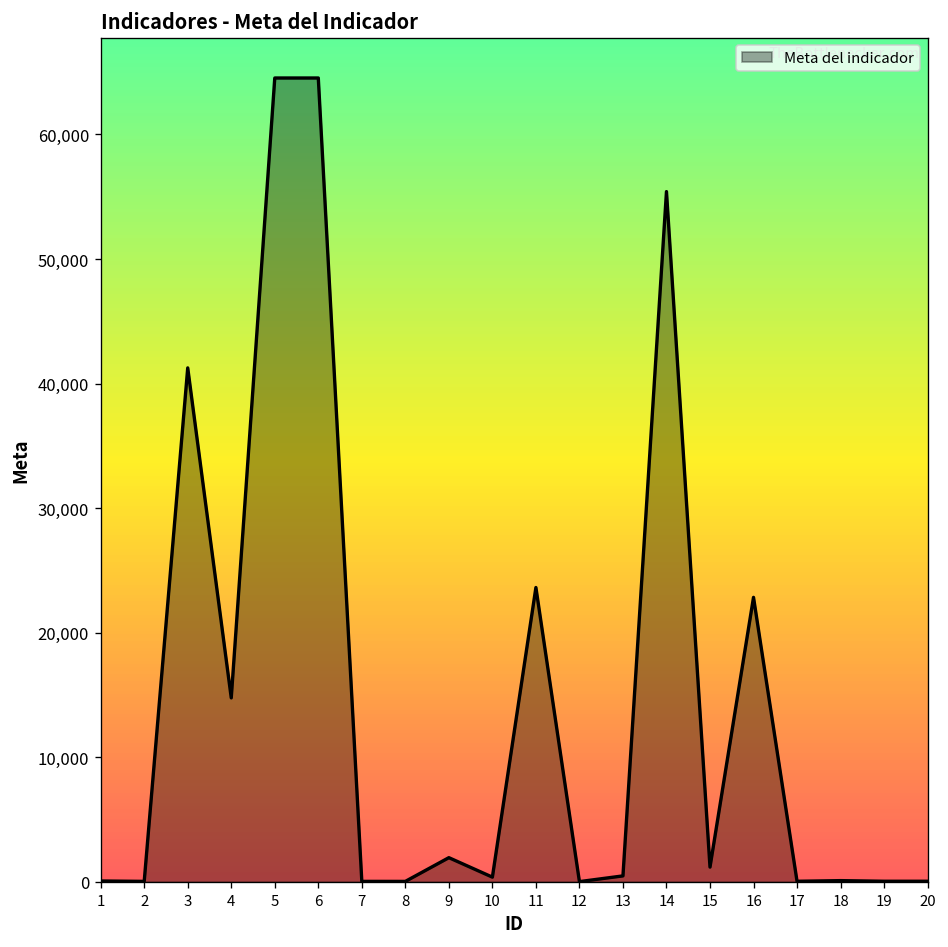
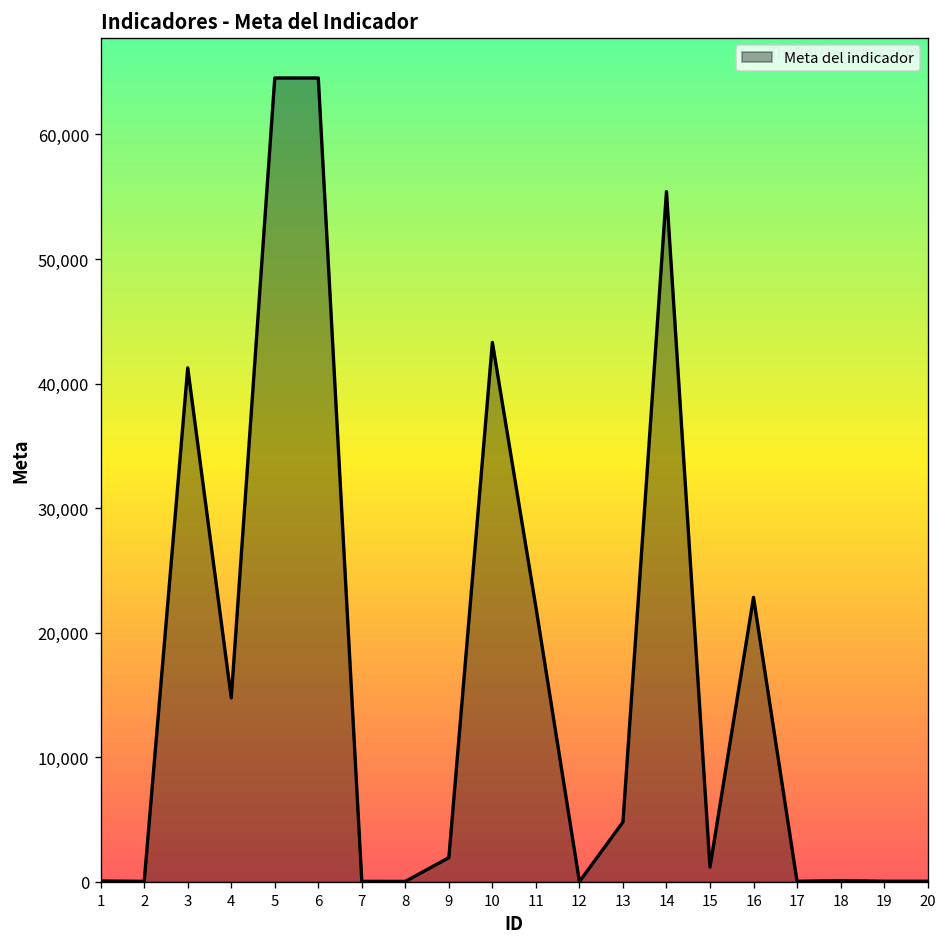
  {
    "1": "100",
    "2": "0",
    "3": "41,300",
    "4": "14,800",
    "5": "64,500",
    "6": "64,500",
    "7": "0",
    "8": "0",
    "9": "1,900",
-   "10": "400",
-   "11": "23,600",
+   "10": "43,300",
+   "11": "22,000",
    "12": "0",
-   "13": "500",
+   "13": "4,800",
    "14": "55,400",
    "15": "1,200",
    "16": "22,800",
    "17": "0",
    "18": "100",
    "19": "100",
    "20": "100"
  }
